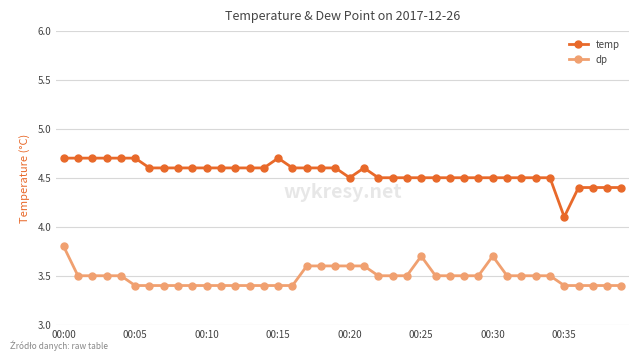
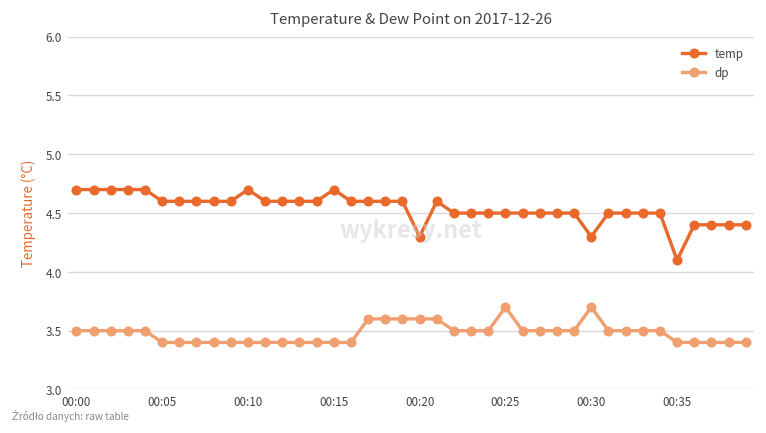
  {
    "temp": {
      "00:00": 4.7,
-     "00:05": 4.7,
-     "00:10": 4.6,
+     "00:05": 4.6,
+     "00:10": 4.7,
      "00:15": 4.7,
-     "00:20": 4.5,
+     "00:20": 4.3,
      "00:25": 4.5,
-     "00:30": 4.5,
+     "00:30": 4.3,
      "00:35": 4.1
    },
    "dp": {
-     "00:00": 3.8,
+     "00:00": 3.5,
      "00:05": 3.4,
      "00:10": 3.4,
      "00:15": 3.4,
      "00:20": 3.6,
      "00:25": 3.7,
      "00:30": 3.7,
      "00:35": 3.4
    }
  }
